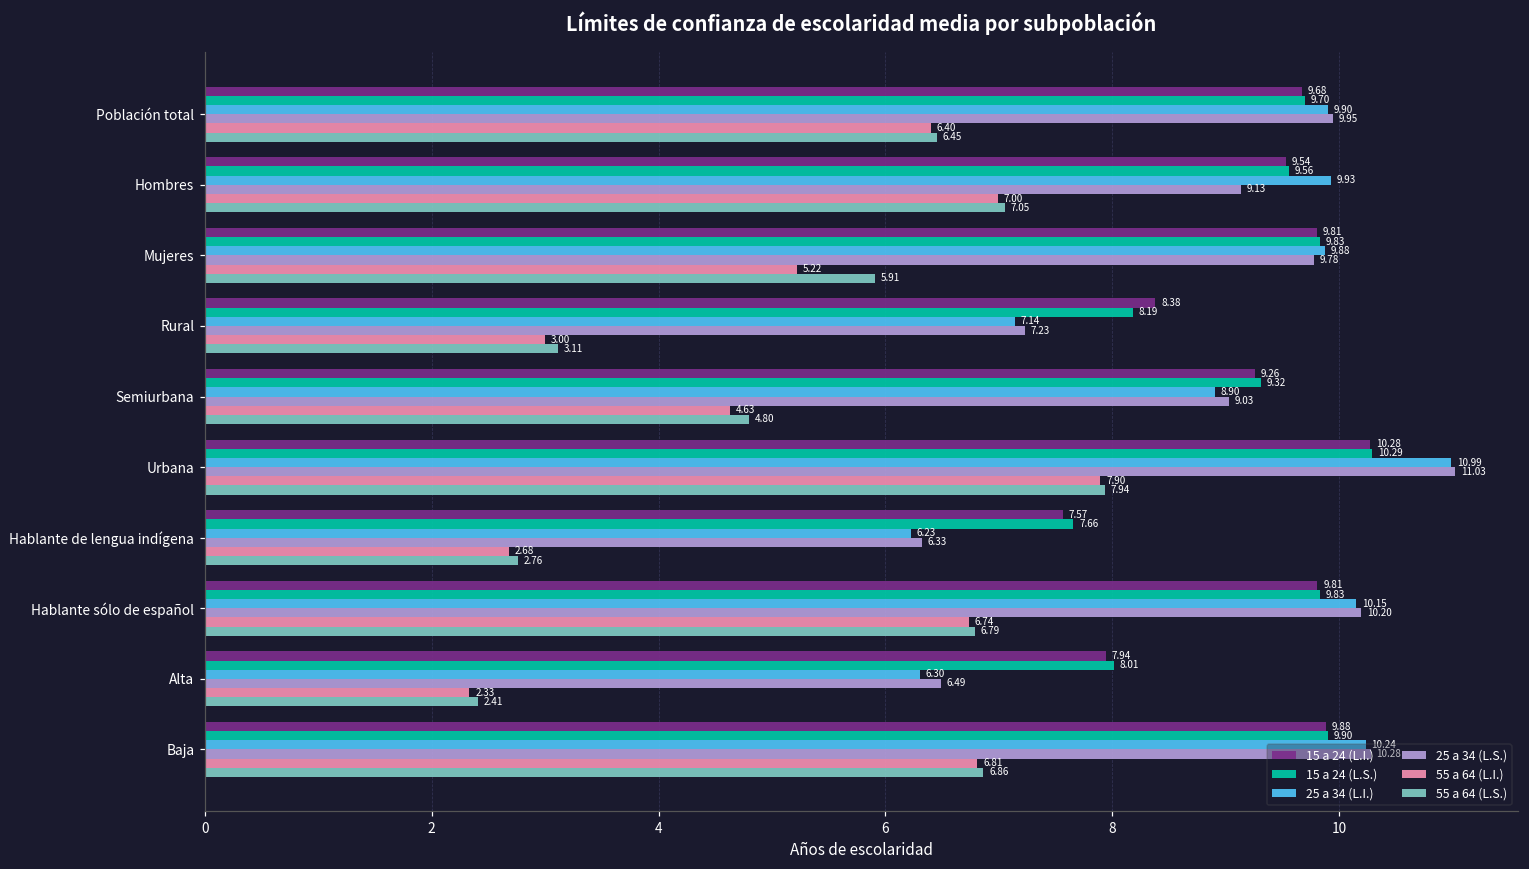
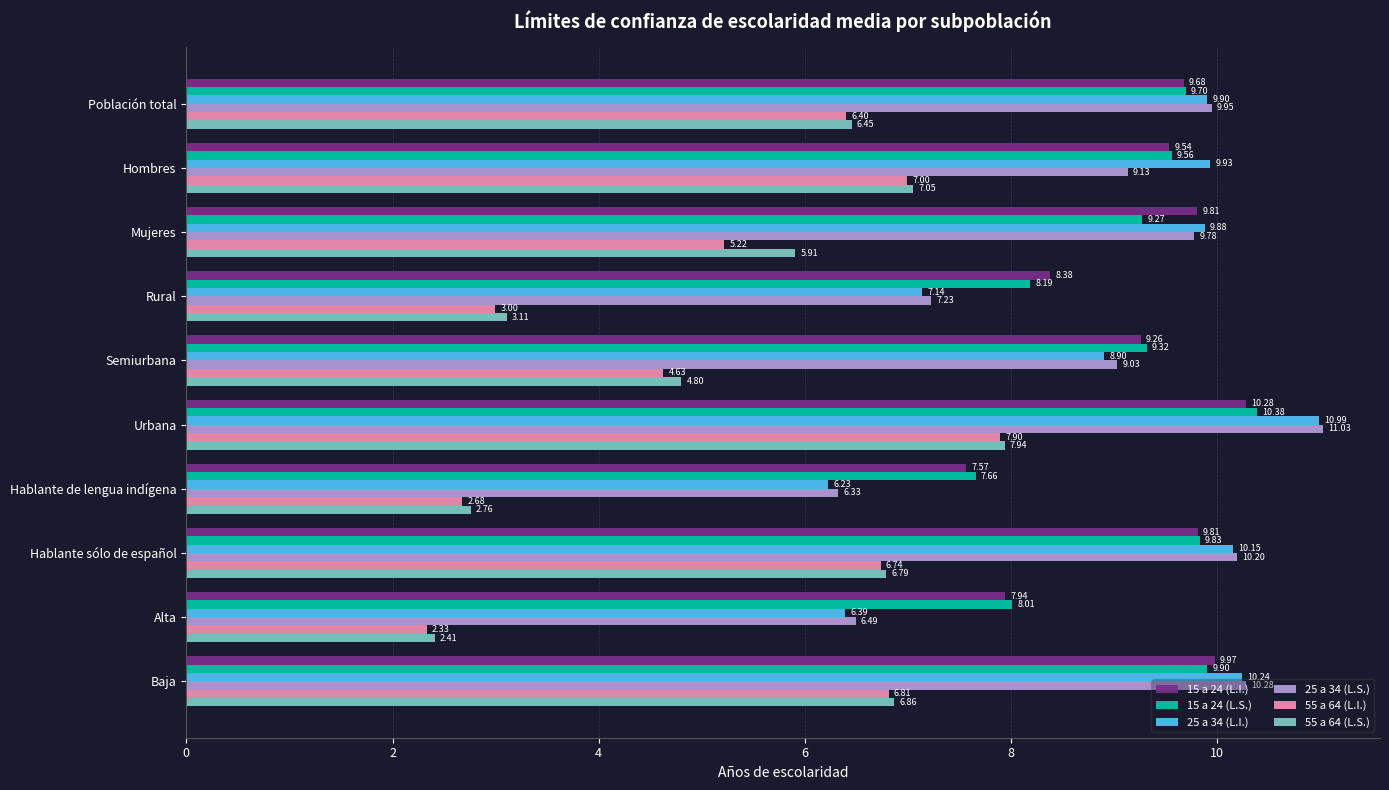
  {
    "15 a 24 (L.I.)": {
      "Población total": 9.68,
      "Hombres": 9.54,
      "Mujeres": 9.81,
      "Rural": 8.38,
      "Semiurbana": 9.26,
      "Urbana": 10.28,
      "Hablante de lengua indígena": 7.57,
      "Hablante sólo de español": 9.81,
      "Alta": 7.94,
-     "Baja": 9.88
+     "Baja": 9.97
    },
    "15 a 24 (L.S.)": {
      "Población total": 9.70,
      "Hombres": 9.56,
-     "Mujeres": 9.83,
+     "Mujeres": 9.27,
      "Rural": 8.19,
      "Semiurbana": 9.32,
-     "Urbana": 10.29,
+     "Urbana": 10.38,
      "Hablante de lengua indígena": 7.66,
      "Hablante sólo de español": 9.83,
      "Alta": 8.01,
      "Baja": 9.90
    },
    "25 a 34 (L.I.)": {
      "Población total": 9.90,
      "Hombres": 9.93,
      "Mujeres": 9.88,
      "Rural": 7.14,
      "Semiurbana": 8.90,
      "Urbana": 10.99,
      "Hablante de lengua indígena": 6.23,
      "Hablante sólo de español": 10.15,
-     "Alta": 6.30
+     "Alta": 6.39
    },
    "25 a 34 (L.S.)": {
      "Población total": 9.95,
      "Hombres": 9.13,
      "Mujeres": 9.78,
      "Rural": 7.23,
      "Semiurbana": 9.03,
      "Urbana": 11.03,
      "Hablante de lengua indígena": 6.33,
      "Hablante sólo de español": 10.20,
      "Alta": 6.49
    },
    "55 a 64 (L.I.)": {
      "Población total": 6.40,
      "Hombres": 7.00,
      "Mujeres": 5.22,
      "Rural": 3.00,
      "Semiurbana": 4.63,
      "Urbana": 7.90,
      "Hablante de lengua indígena": 2.68,
      "Hablante sólo de español": 6.74,
      "Alta": 2.33,
      "Baja": 6.81
    },
    "55 a 64 (L.S.)": {
      "Población total": 6.45,
      "Hombres": 7.05,
      "Mujeres": 5.91,
      "Rural": 3.11,
      "Semiurbana": 4.80,
      "Urbana": 7.94,
      "Hablante de lengua indígena": 2.76,
      "Hablante sólo de español": 6.79,
      "Alta": 2.41,
      "Baja": 6.86
    }
  }
